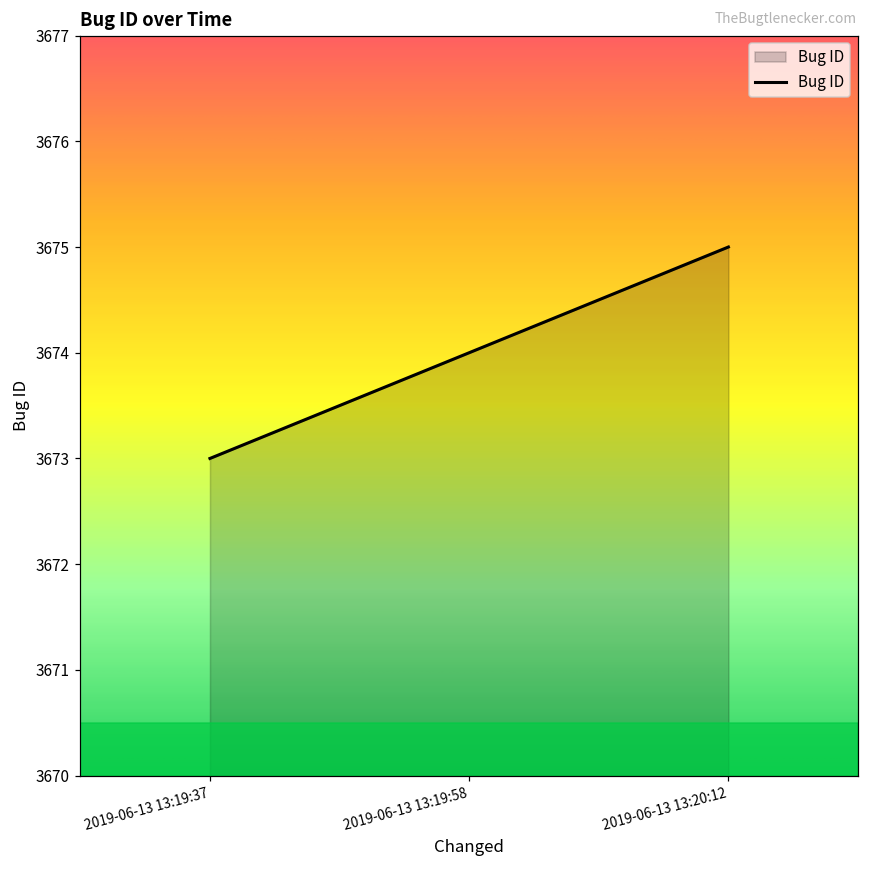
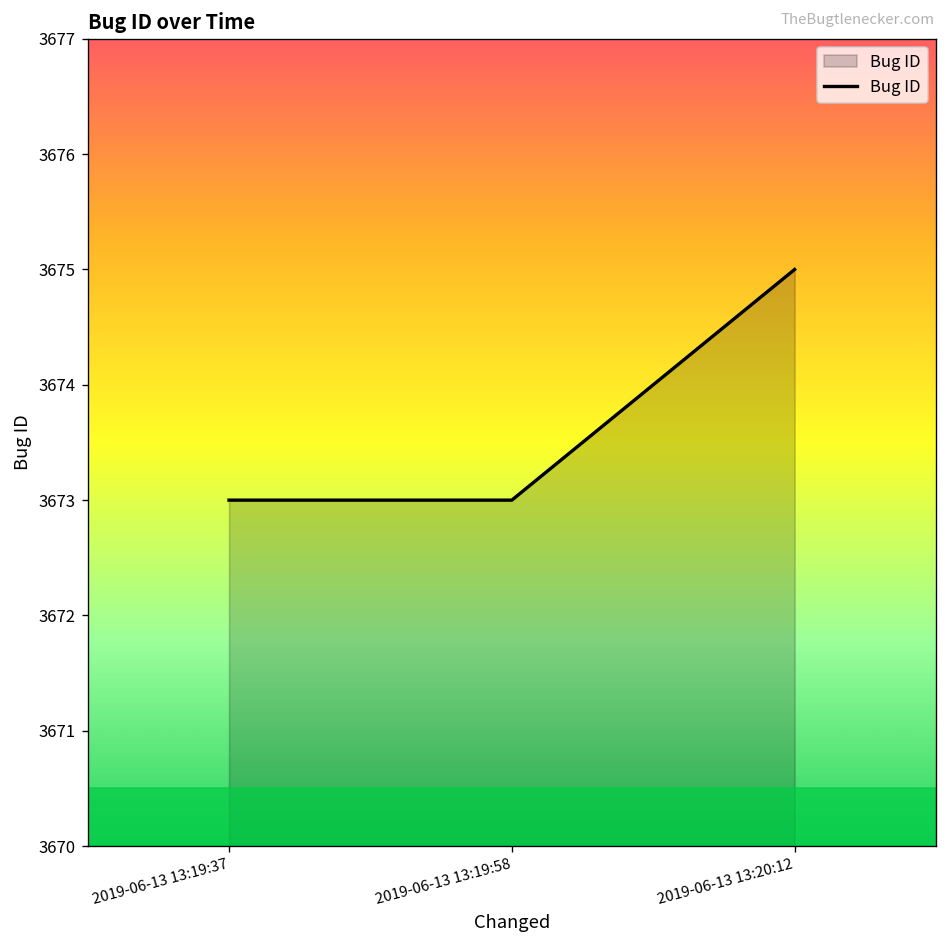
  {
    "2019-06-13 13:19:37": 3673,
-   "2019-06-13 13:19:58": 3674,
+   "2019-06-13 13:19:58": 3673,
    "2019-06-13 13:20:12": 3675
  }
